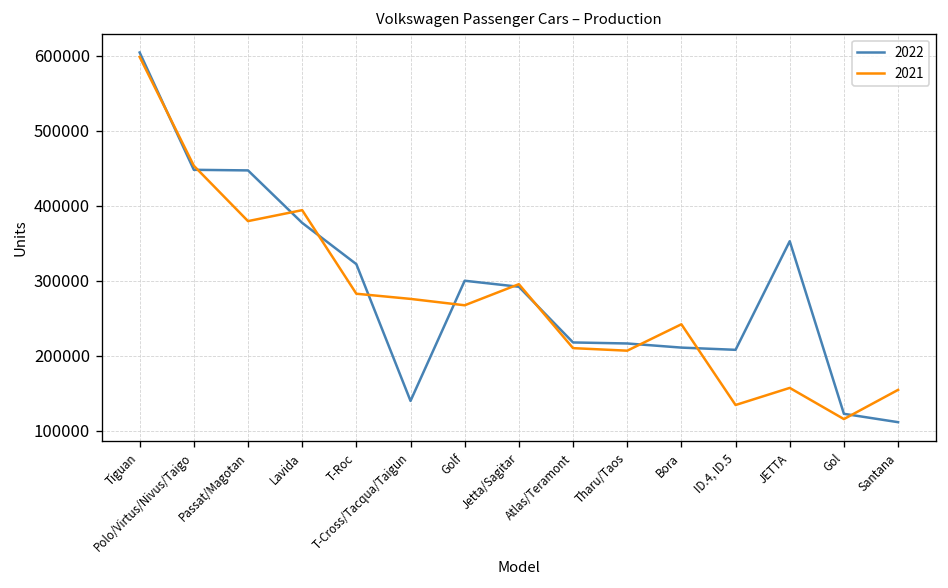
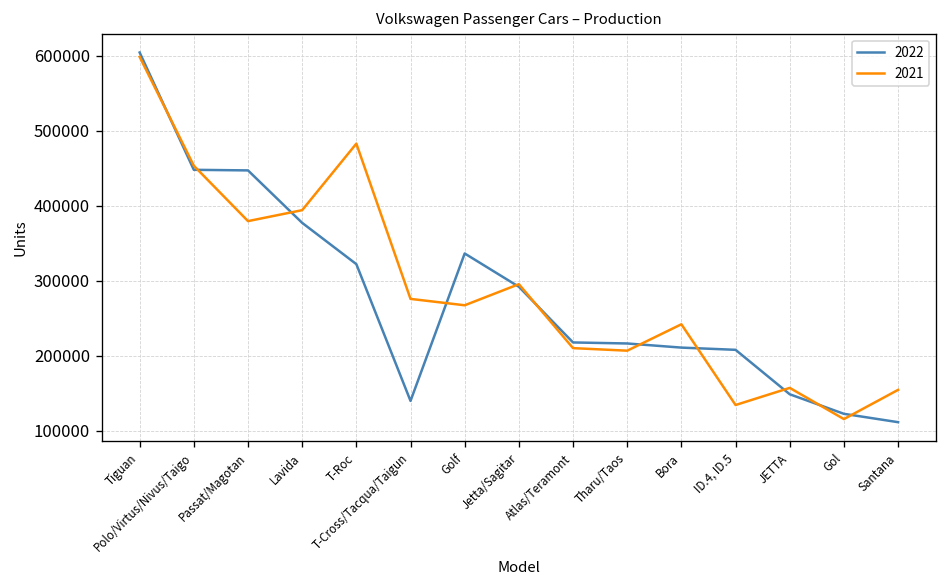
  {
    "2022": {
      "Tiguan": 600000,
      "Polo/Virtus/Nivus/Taigo": 450000,
      "Passat/Magotan": 450000,
      "Lavida": 380000,
      "T-Roc": 320000,
      "T-Cross/Tacqua/Taigun": 140000,
-     "Golf": 300000,
+     "Golf": 340000,
      "Atlas/Teramont": 220000,
      "Tharu/Taos": 220000,
      "Bora": 210000,
      "ID.4, ID.5": 210000,
-     "JETTA": 350000,
+     "JETTA": 150000,
      "Gol": 120000,
      "Santana": 110000
    },
    "2021": {
      "Tiguan": 600000,
      "Polo/Virtus/Nivus/Taigo": 450000,
      "Passat/Magotan": 380000,
      "Lavida": 390000,
-     "T-Roc": 280000,
+     "T-Roc": 480000,
      "T-Cross/Tacqua/Taigun": 280000,
      "Golf": 270000,
      "Atlas/Teramont": 210000,
      "Tharu/Taos": 210000,
      "Bora": 240000,
      "ID.4, ID.5": 130000,
      "JETTA": 160000,
      "Gol": 120000,
      "Santana": 150000
    }
  }
